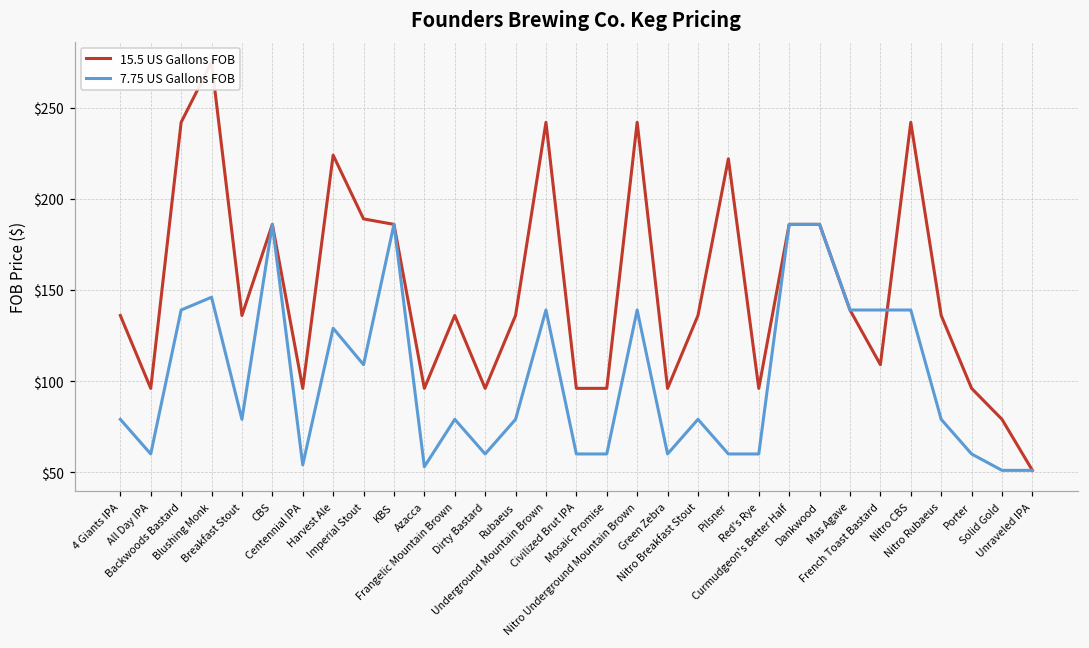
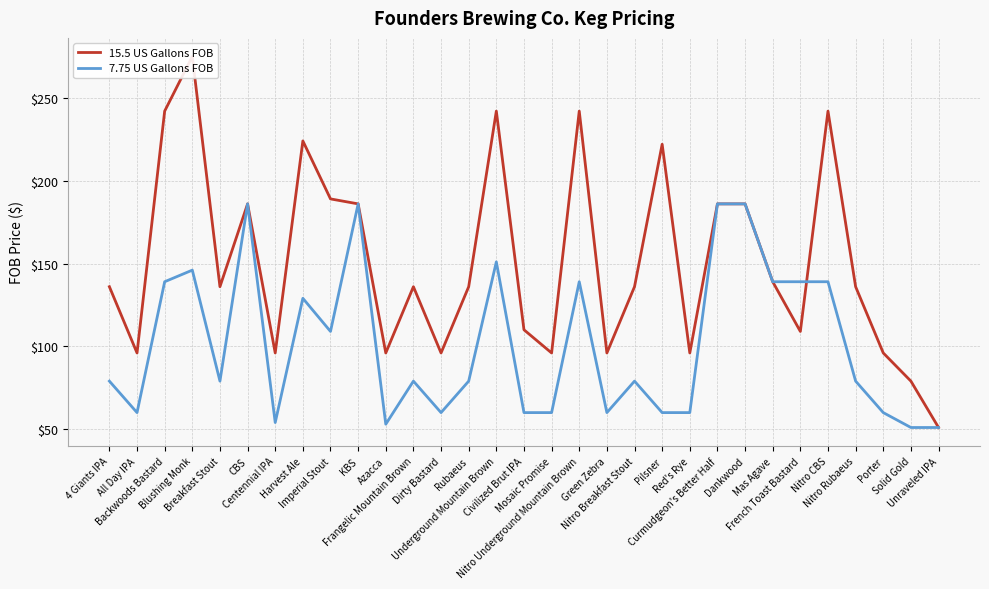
  {
    "15.5 US Gallons FOB": {
      "4 Giants IPA": "$136",
      "All Day IPA": "$96",
      "Backwoods Bastard": "$242",
      "Breakfast Stout": "$136",
      "Centennial IPA": "$96",
      "Harvest Ale": "$224",
      "Imperial Stout": "$189",
      "Azacca": "$96",
      "Frangelic Mountain Brown": "$136",
      "Dirty Bastard": "$96",
      "Rubaeus": "$136",
      "Underground Mountain Brown": "$242",
-     "Civilized Brut IPA": "$96",
+     "Civilized Brut IPA": "$110",
      "Mosaic Promise": "$96",
      "Nitro Underground Mountain Brown": "$242",
      "Green Zebra": "$96",
      "Nitro Breakfast Stout": "$136",
      "Pilsner": "$222",
      "Red's Rye": "$96",
      "French Toast Bastard": "$109",
      "Nitro CBS": "$242",
      "Nitro Rubaeus": "$136",
      "Porter": "$96",
      "Solid Gold": "$79"
    },
    "7.75 US Gallons FOB": {
      "4 Giants IPA": "$79",
      "All Day IPA": "$60",
      "Backwoods Bastard": "$139",
      "Blushing Monk": "$146",
      "Breakfast Stout": "$79",
      "Centennial IPA": "$54",
      "Harvest Ale": "$129",
      "Imperial Stout": "$109",
      "Azacca": "$53",
      "Frangelic Mountain Brown": "$79",
      "Dirty Bastard": "$60",
      "Rubaeus": "$79",
-     "Underground Mountain Brown": "$139",
+     "Underground Mountain Brown": "$151",
      "Civilized Brut IPA": "$60",
      "Mosaic Promise": "$60",
      "Nitro Underground Mountain Brown": "$139",
      "Green Zebra": "$60",
      "Nitro Breakfast Stout": "$79",
      "Pilsner": "$60",
      "Red's Rye": "$60",
      "French Toast Bastard": "$139",
      "Nitro CBS": "$139",
      "Nitro Rubaeus": "$79",
      "Porter": "$60",
      "Solid Gold": "$51"
    }
  }
